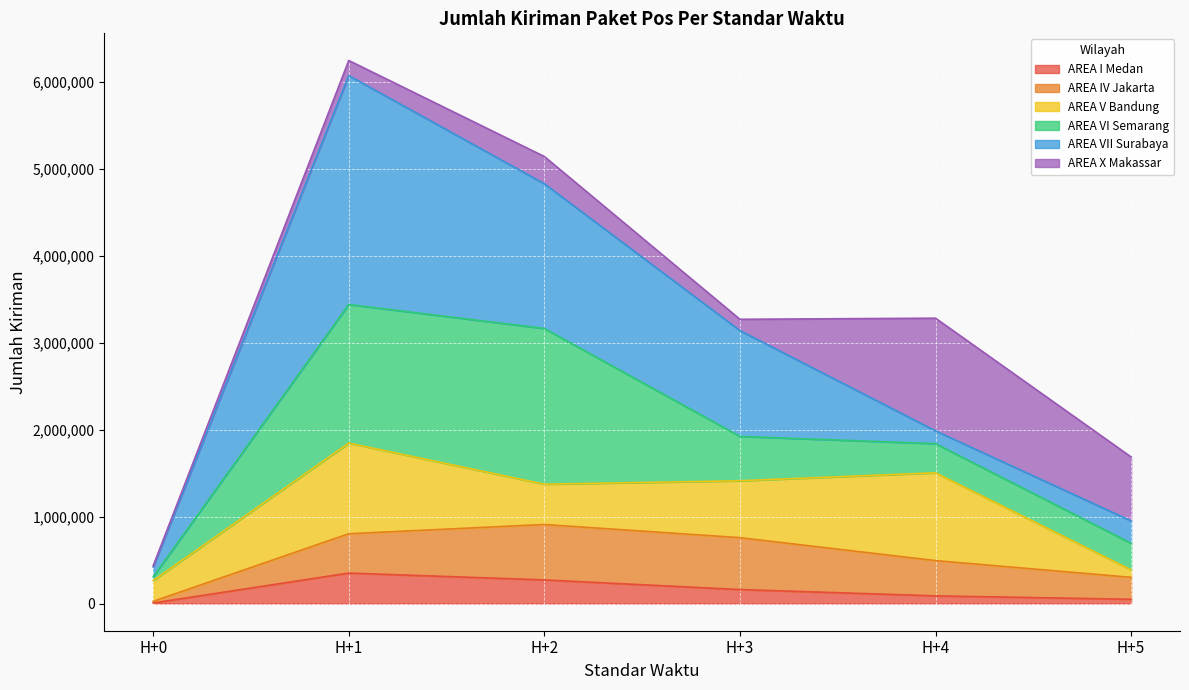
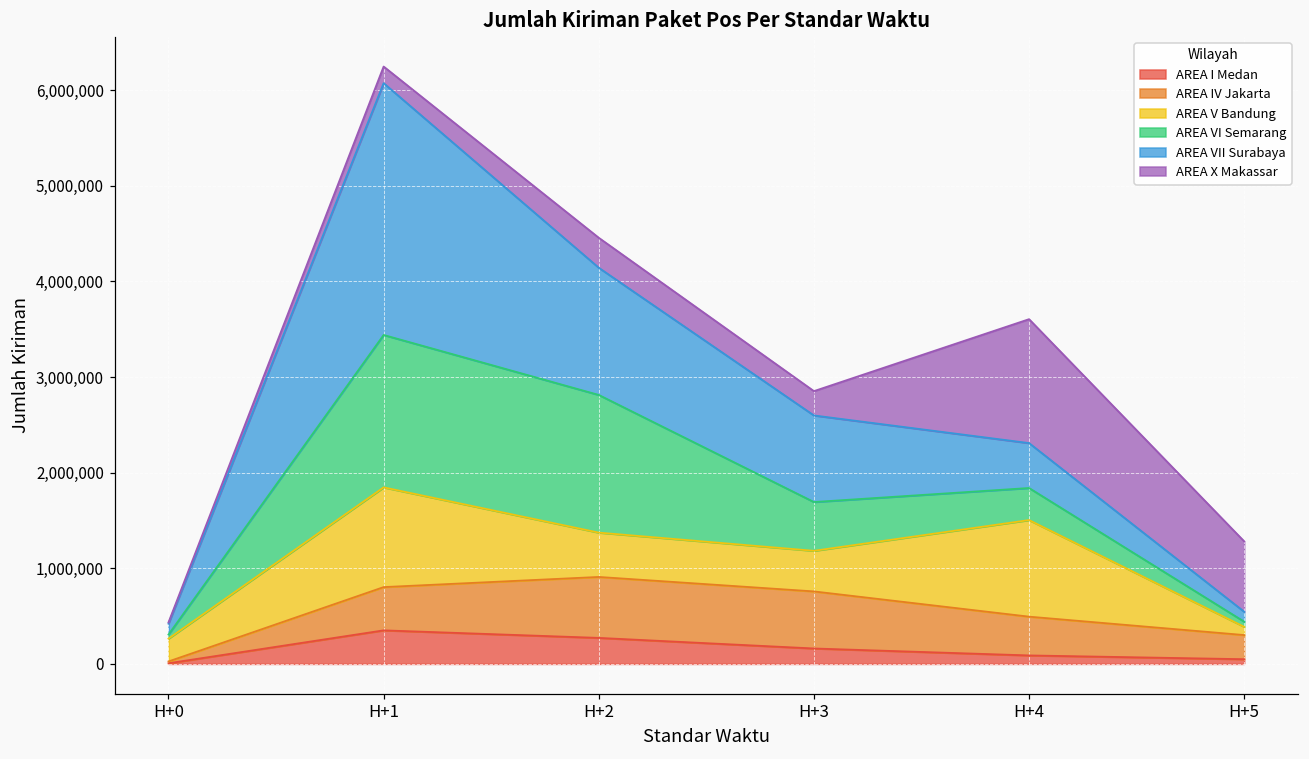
  {
    "AREA V Bandung": {
      "H+0": "200,000",
      "H+1": "1,000,000",
      "H+2": "500,000",
-     "H+3": "700,000",
+     "H+3": "400,000",
      "H+4": "1,000,000",
      "H+5": "100,000"
    },
    "AREA VI Semarang": {
      "H+0": "0",
      "H+1": "1,600,000",
-     "H+2": "1,800,000",
+     "H+2": "1,400,000",
      "H+3": "500,000",
      "H+4": "300,000",
-     "H+5": "300,000"
+     "H+5": "100,000"
    },
    "AREA VII Surabaya": {
      "H+1": "2,600,000",
-     "H+2": "1,700,000",
-     "H+3": "1,200,000",
-     "H+4": "100,000",
-     "H+5": "300,000"
+     "H+2": "1,300,000",
+     "H+3": "900,000",
+     "H+4": "500,000",
+     "H+5": "100,000"
    },
    "AREA X Makassar": {
      "H+1": "200,000",
      "H+2": "300,000",
-     "H+3": "100,000",
+     "H+3": "300,000",
      "H+4": "1,300,000",
      "H+5": "700,000"
    }
  }
